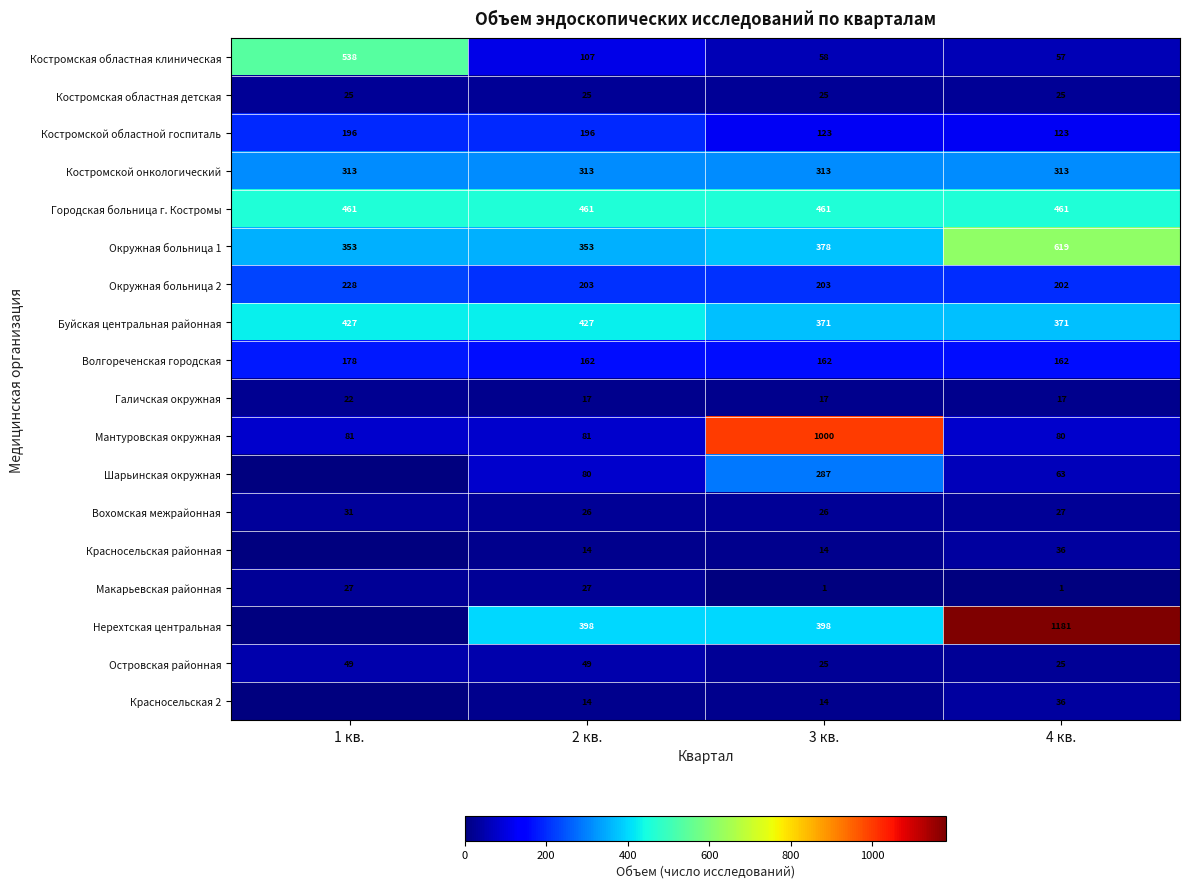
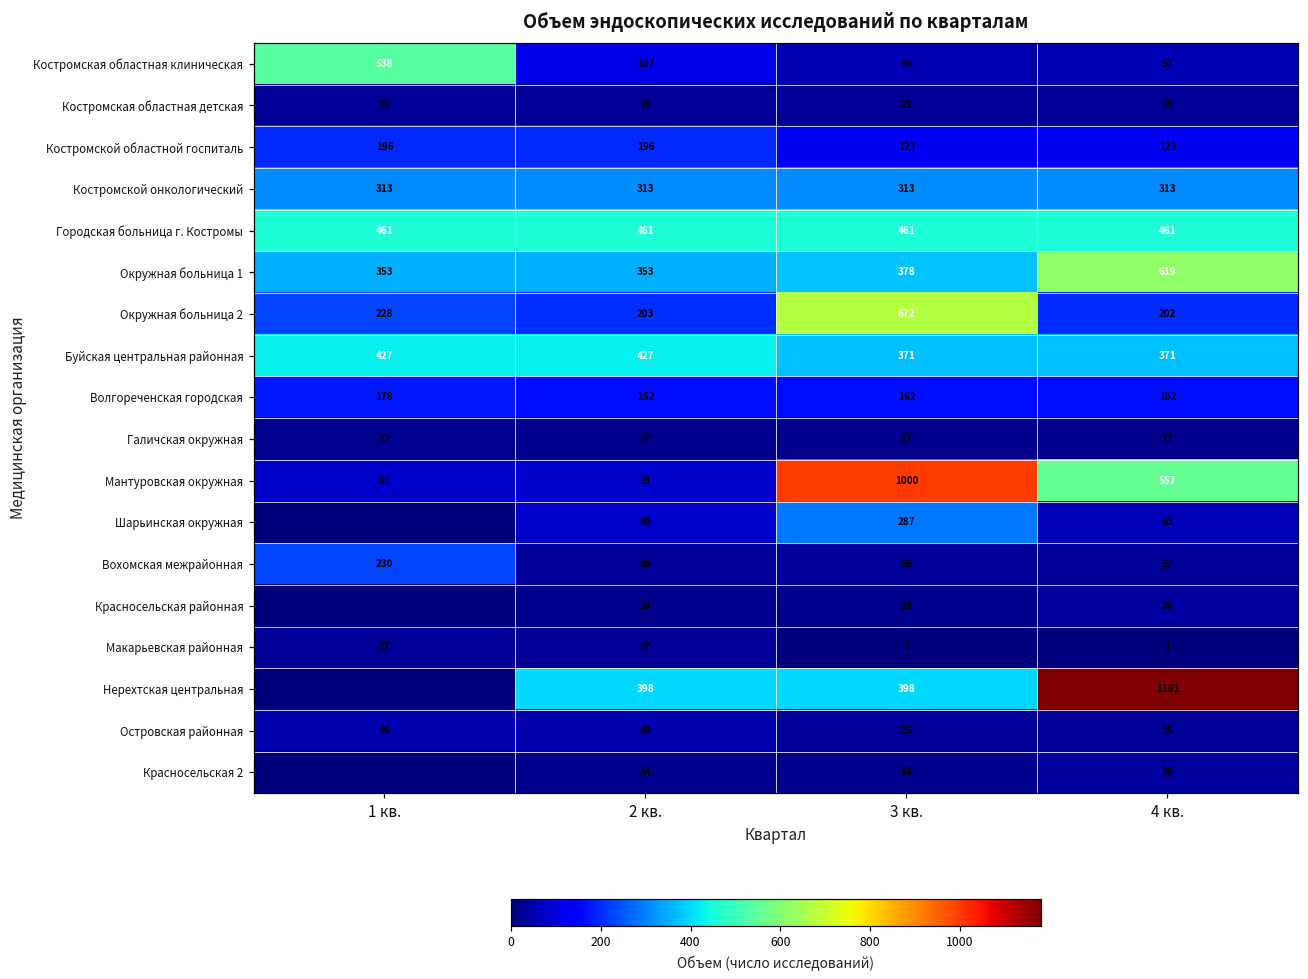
  {
    "Костромская областная клиническая": {
      "1 кв.": 538,
      "2 кв.": 107,
      "3 кв.": 58,
      "4 кв.": 57
    },
    "Костромская областная детская": {
      "1 кв.": 25,
      "2 кв.": 25,
      "3 кв.": 25,
      "4 кв.": 25
    },
    "Костромской областной госпиталь": {
      "1 кв.": 196,
      "2 кв.": 196,
      "3 кв.": 123,
      "4 кв.": 123
    },
    "Костромской онкологический": {
      "1 кв.": 313,
      "2 кв.": 313,
      "3 кв.": 313,
      "4 кв.": 313
    },
    "Городская больница г. Костромы": {
      "1 кв.": 461,
      "2 кв.": 461,
      "3 кв.": 461,
      "4 кв.": 461
    },
    "Окружная больница 1": {
      "1 кв.": 353,
      "2 кв.": 353,
      "3 кв.": 378,
      "4 кв.": 619
    },
    "Окружная больница 2": {
      "1 кв.": 228,
      "2 кв.": 203,
-     "3 кв.": 203,
+     "3 кв.": 672,
      "4 кв.": 202
    },
    "Буйская центральная районная": {
      "1 кв.": 427,
      "2 кв.": 427,
      "3 кв.": 371,
      "4 кв.": 371
    },
    "Волгореченская городская": {
      "1 кв.": 178,
      "2 кв.": 162,
      "3 кв.": 162,
      "4 кв.": 162
    },
    "Галичская окружная": {
      "1 кв.": 22,
      "2 кв.": 17,
      "3 кв.": 17,
      "4 кв.": 17
    },
    "Мантуровская окружная": {
      "1 кв.": 81,
      "2 кв.": 81,
      "3 кв.": 1000,
-     "4 кв.": 80
+     "4 кв.": 557
    },
    "Шарьинская окружная": {
      "2 кв.": 80,
      "3 кв.": 287,
      "4 кв.": 63
    },
    "Вохомская межрайонная": {
-     "1 кв.": 31,
+     "1 кв.": 230,
      "2 кв.": 26,
      "3 кв.": 26,
      "4 кв.": 27
    },
    "Красносельская районная": {
      "2 кв.": 14,
      "3 кв.": 14,
      "4 кв.": 36
    },
    "Макарьевская районная": {
      "1 кв.": 27,
      "2 кв.": 27,
      "3 кв.": 1,
      "4 кв.": 1
    },
    "Нерехтская центральная": {
      "2 кв.": 398,
      "3 кв.": 398,
      "4 кв.": 1181
    },
    "Островская районная": {
      "1 кв.": 49,
      "2 кв.": 49,
      "3 кв.": 25,
      "4 кв.": 25
    },
    "Красносельская 2": {
      "2 кв.": 14,
      "3 кв.": 14,
      "4 кв.": 36
    }
  }
